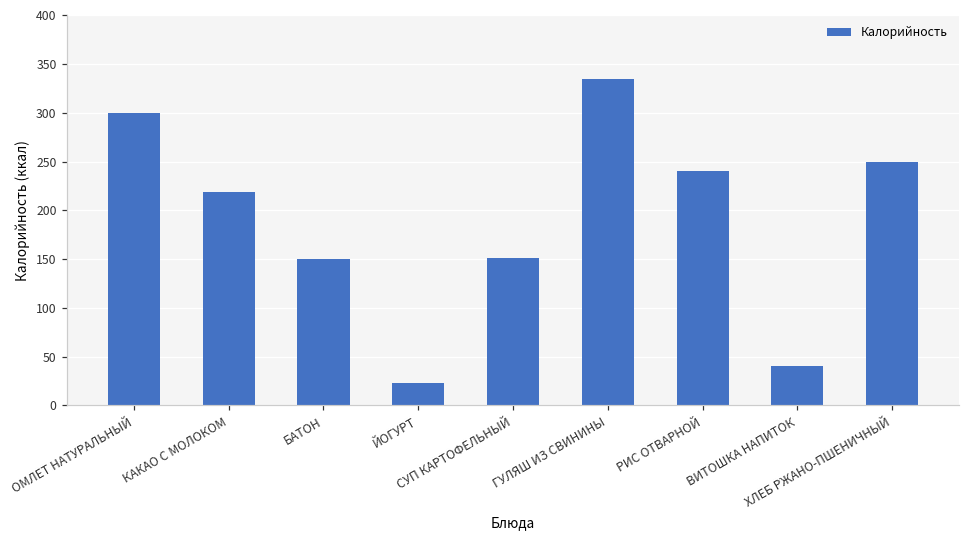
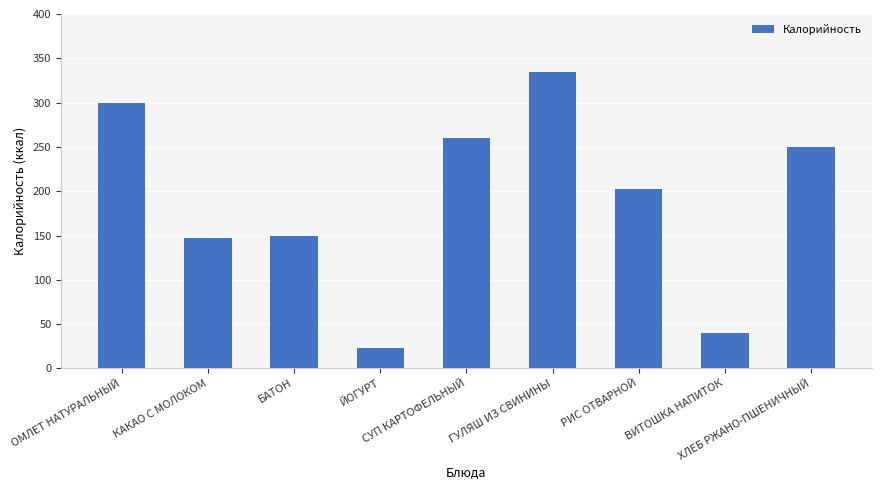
  {
    "ОМЛЕТ НАТУРАЛЬНЫЙ": 300,
-   "КАКАО С МОЛОКОМ": 220,
+   "КАКАО С МОЛОКОМ": 150,
    "БАТОН": 150,
    "ЙОГУРТ": 20,
-   "СУП КАРТОФЕЛЬНЫЙ": 150,
+   "СУП КАРТОФЕЛЬНЫЙ": 260,
    "ГУЛЯШ ИЗ СВИНИНЫ": 330,
-   "РИС ОТВАРНОЙ": 240,
+   "РИС ОТВАРНОЙ": 200,
    "ВИТОШКА НАПИТОК": 40,
    "ХЛЕБ РЖАНО-ПШЕНИЧНЫЙ": 250
  }
